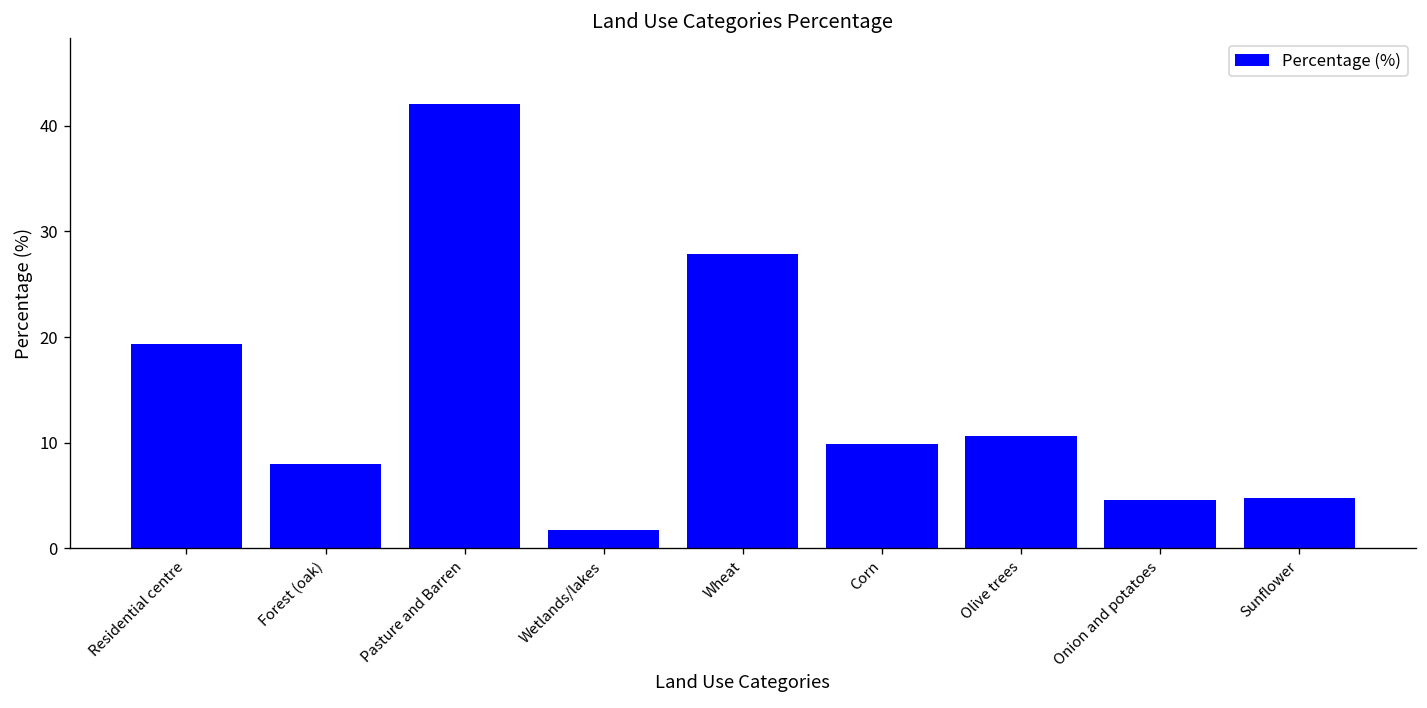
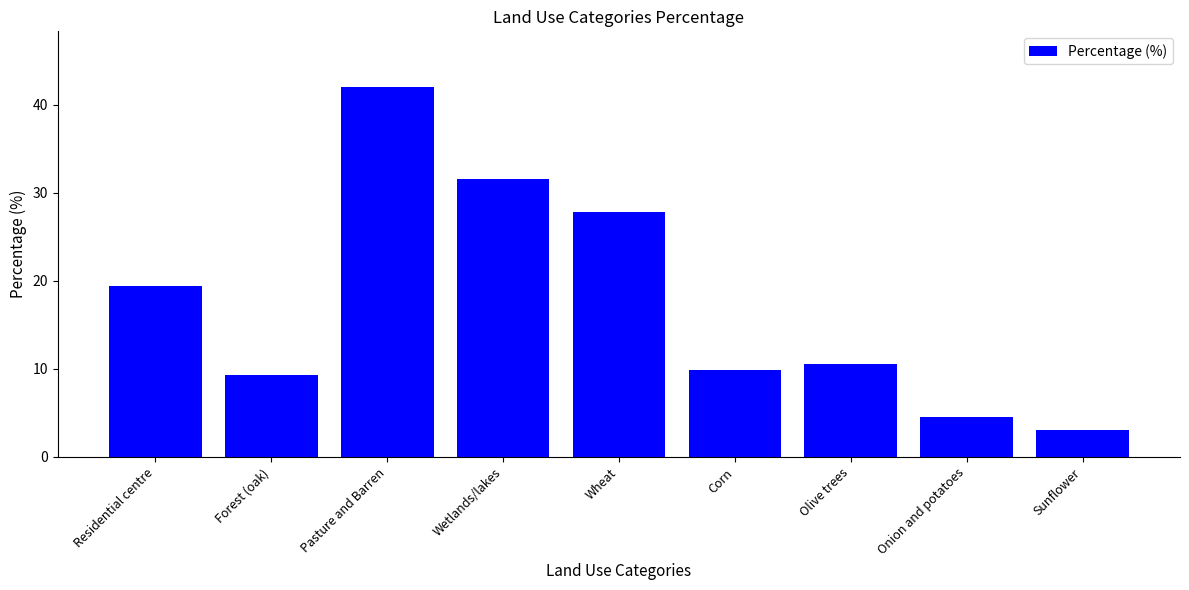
  {
    "Residential centre": 19,
-   "Forest (oak)": 8,
+   "Forest (oak)": 9,
    "Pasture and Barren": 42,
-   "Wetlands/lakes": 2,
+   "Wetlands/lakes": 32,
    "Wheat": 28,
    "Corn": 10,
    "Olive trees": 11,
    "Onion and potatoes": 5,
-   "Sunflower": 5
+   "Sunflower": 3
  }
